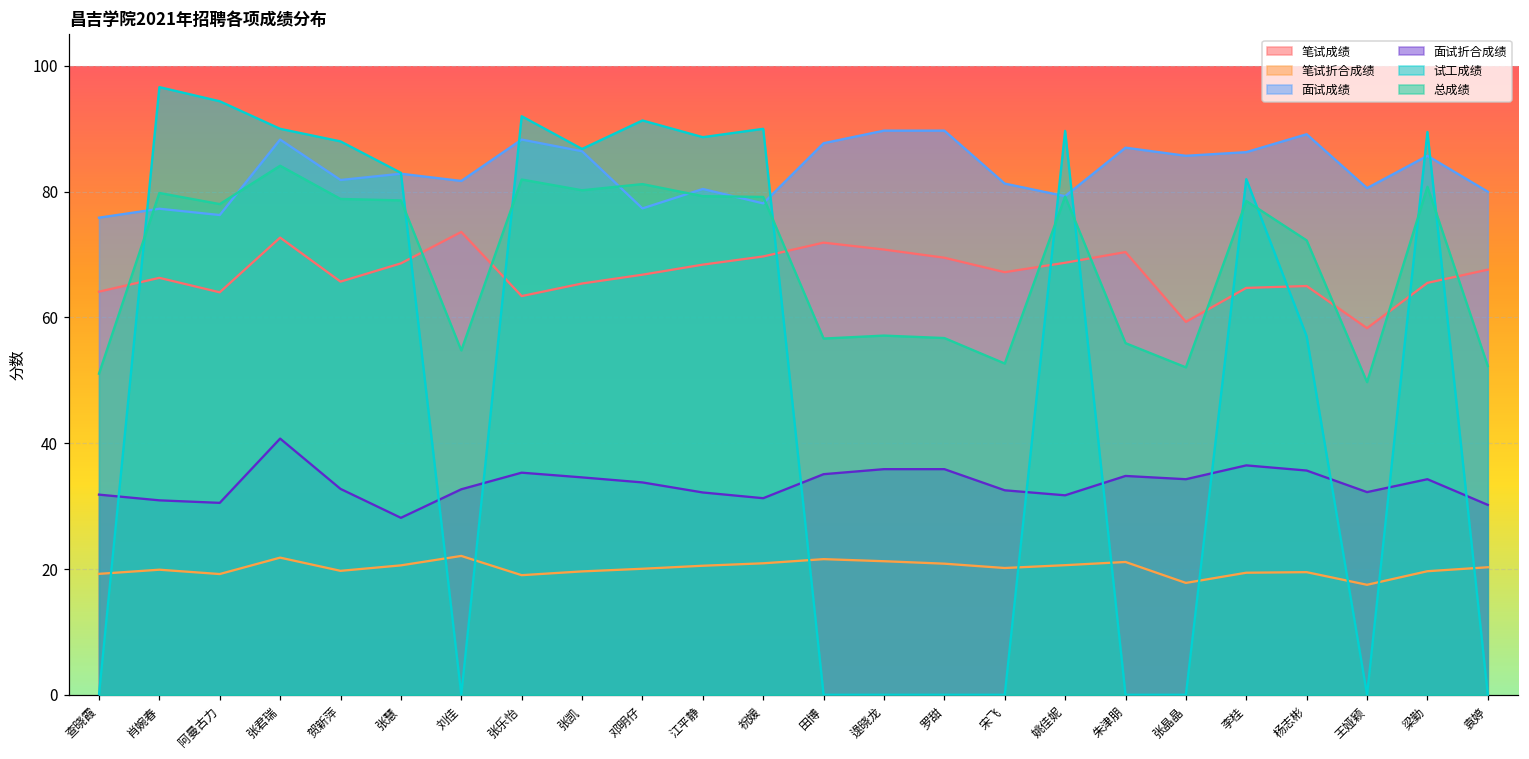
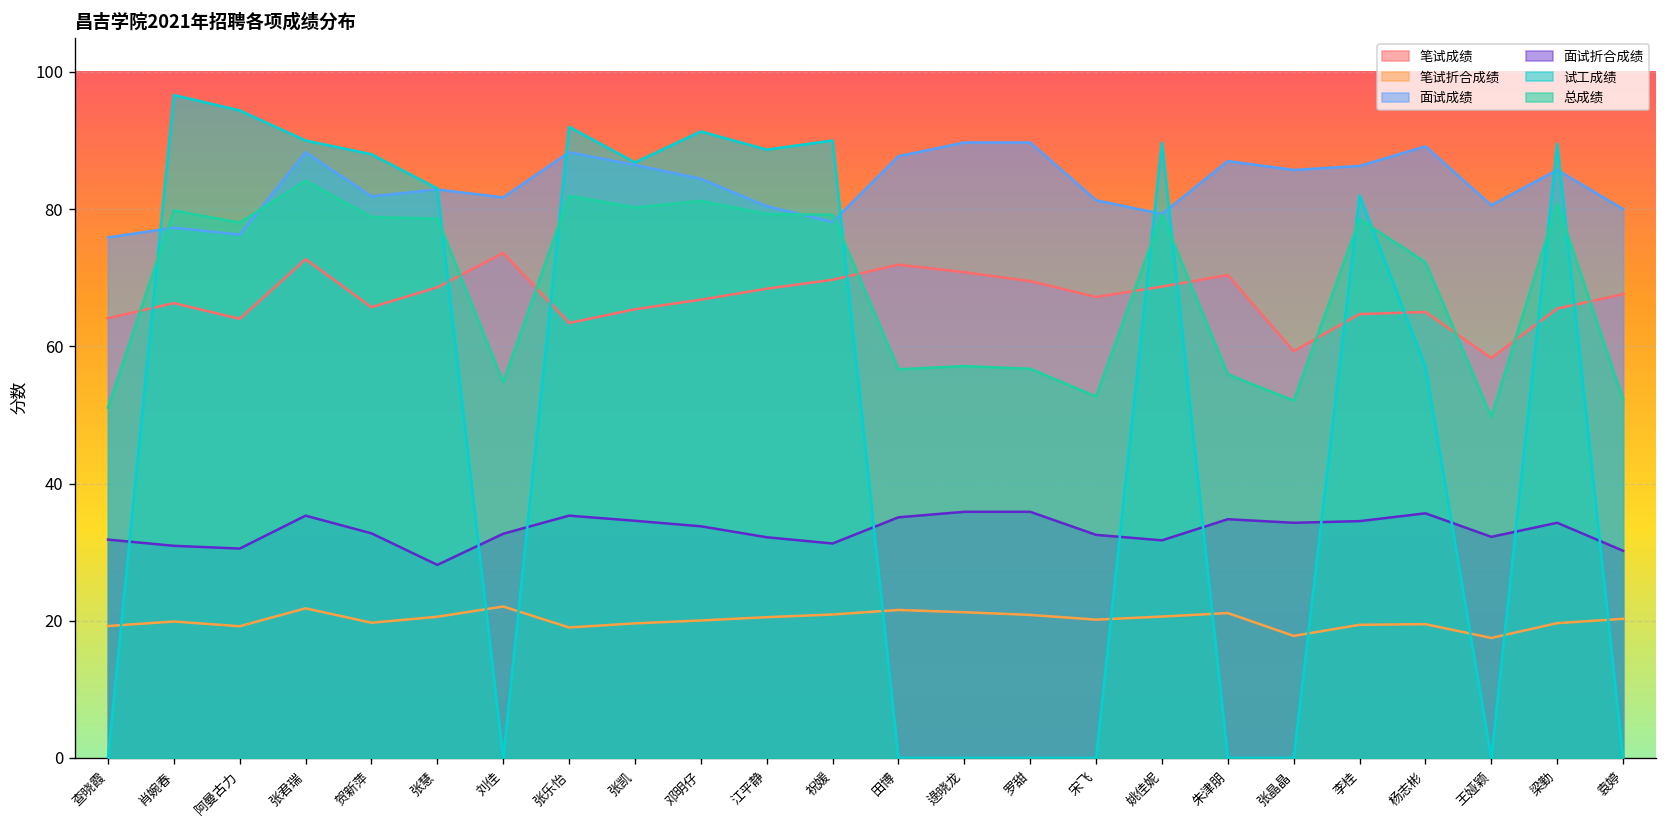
  {
    "面试成绩": {
      "查晓霞": 76,
      "肖婉春": 77,
      "阿曼古力": 76,
      "张君瑞": 88,
      "贺新萍": 82,
      "刘佳": 82,
      "张乐怡": 88,
-     "邓明仔": 77,
+     "邓明仔": 84,
      "江平静": 80,
      "祝媛": 78,
      "田博": 88,
      "逯晓龙": 90,
      "罗甜": 90,
      "宋飞": 81,
      "朱津朋": 87,
      "张晶晶": 86,
      "李桂": 86,
      "杨志彬": 89,
      "王娅颖": 81,
      "梁勤": 86,
      "袁婷": 80
    },
    "面试折合成绩": {
      "查晓霞": 32,
      "肖婉春": 31,
      "阿曼古力": 31,
-     "张君瑞": 41,
+     "张君瑞": 35,
      "贺新萍": 33,
      "张慧": 28,
      "刘佳": 33,
      "张乐怡": 35,
      "张凯": 35,
      "邓明仔": 34,
      "江平静": 32,
      "祝媛": 31,
      "田博": 35,
      "逯晓龙": 36,
      "罗甜": 36,
      "宋飞": 33,
      "姚佳妮": 32,
      "朱津朋": 35,
      "张晶晶": 34,
-     "李桂": 36,
+     "李桂": 35,
      "杨志彬": 36,
      "王娅颖": 32,
      "梁勤": 34,
      "袁婷": 30
    }
  }
